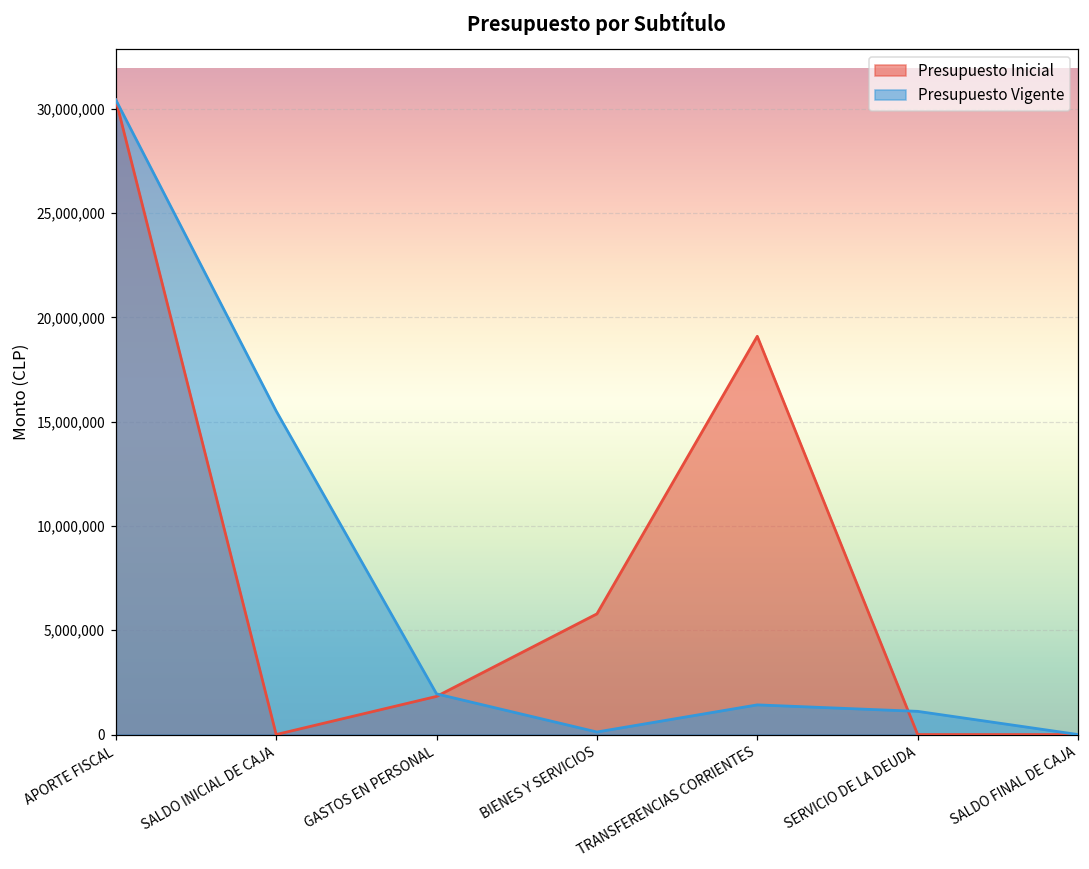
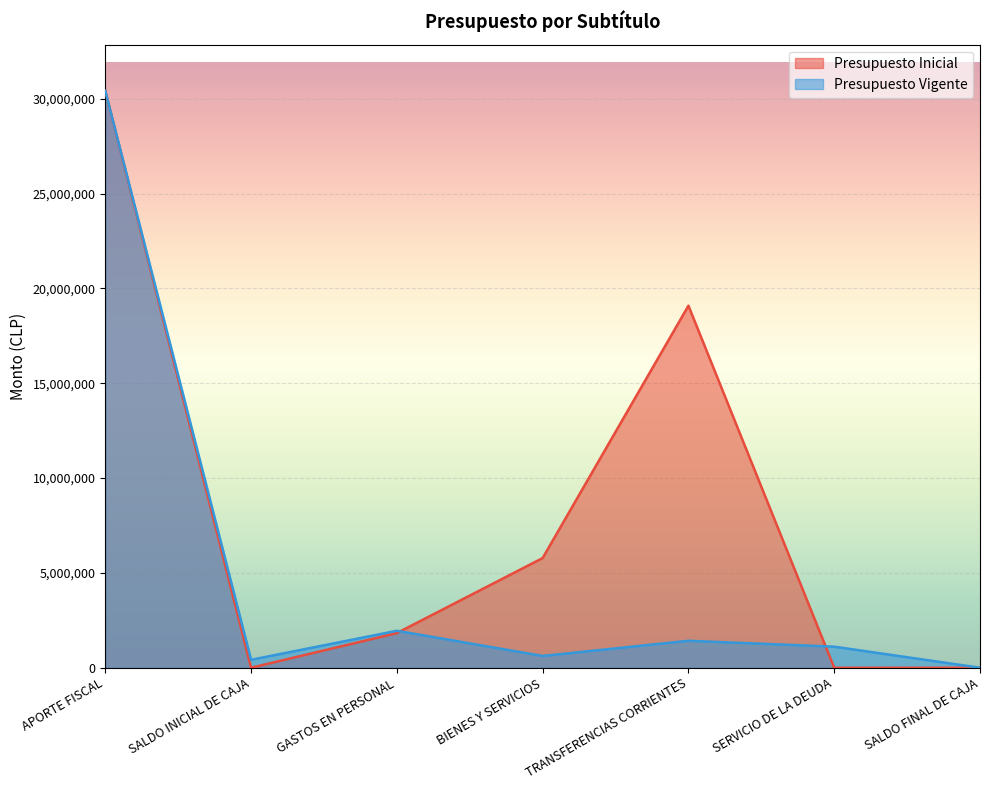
  {
    "Presupuesto Inicial": {
      "SALDO INICIAL DE CAJA": "0",
      "BIENES Y SERVICIOS": "5,800,000",
      "TRANSFERENCIAS CORRIENTES": "19,100,000",
      "SERVICIO DE LA DEUDA": "0"
    },
    "Presupuesto Vigente": {
-     "SALDO INICIAL DE CAJA": "15,500,000",
-     "BIENES Y SERVICIOS": "100,000",
+     "SALDO INICIAL DE CAJA": "400,000",
+     "BIENES Y SERVICIOS": "600,000",
      "TRANSFERENCIAS CORRIENTES": "1,400,000",
      "SERVICIO DE LA DEUDA": "1,100,000"
    }
  }
